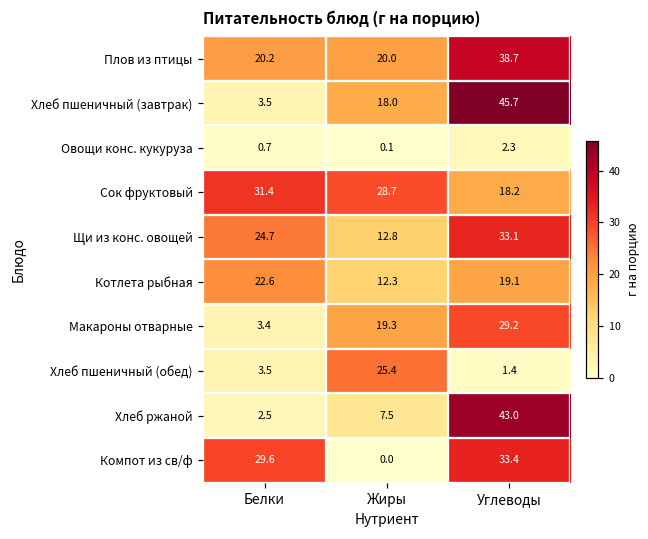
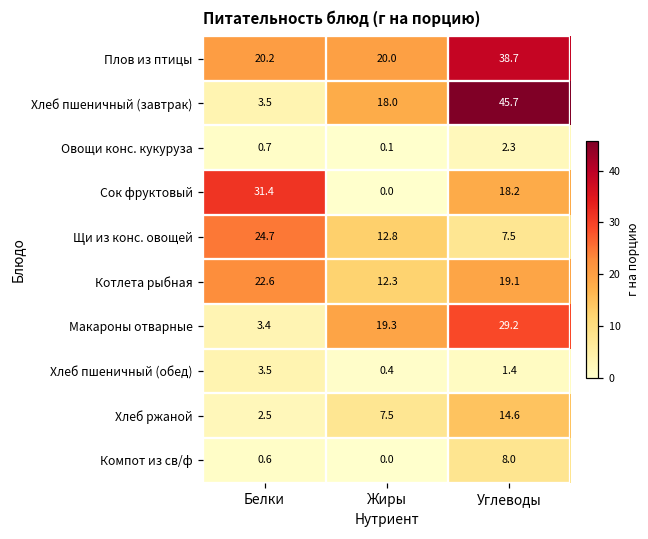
  {
    "Плов из птицы": {
      "Белки": 20.2,
      "Жиры": 20.0,
      "Углеводы": 38.7
    },
    "Хлеб пшеничный (завтрак)": {
      "Белки": 3.5,
      "Жиры": 18.0,
      "Углеводы": 45.7
    },
    "Овощи конс. кукуруза": {
      "Белки": 0.7,
      "Жиры": 0.1,
      "Углеводы": 2.3
    },
    "Сок фруктовый": {
      "Белки": 31.4,
-     "Жиры": 28.7,
+     "Жиры": 0.0,
      "Углеводы": 18.2
    },
    "Щи из конс. овощей": {
      "Белки": 24.7,
      "Жиры": 12.8,
-     "Углеводы": 33.1
+     "Углеводы": 7.5
    },
    "Котлета рыбная": {
      "Белки": 22.6,
      "Жиры": 12.3,
      "Углеводы": 19.1
    },
    "Макароны отварные": {
      "Белки": 3.4,
      "Жиры": 19.3,
      "Углеводы": 29.2
    },
    "Хлеб пшеничный (обед)": {
      "Белки": 3.5,
-     "Жиры": 25.4,
+     "Жиры": 0.4,
      "Углеводы": 1.4
    },
    "Хлеб ржаной": {
      "Белки": 2.5,
      "Жиры": 7.5,
-     "Углеводы": 43.0
+     "Углеводы": 14.6
    },
    "Компот из св/ф": {
-     "Белки": 29.6,
+     "Белки": 0.6,
      "Жиры": 0.0,
-     "Углеводы": 33.4
+     "Углеводы": 8.0
    }
  }
